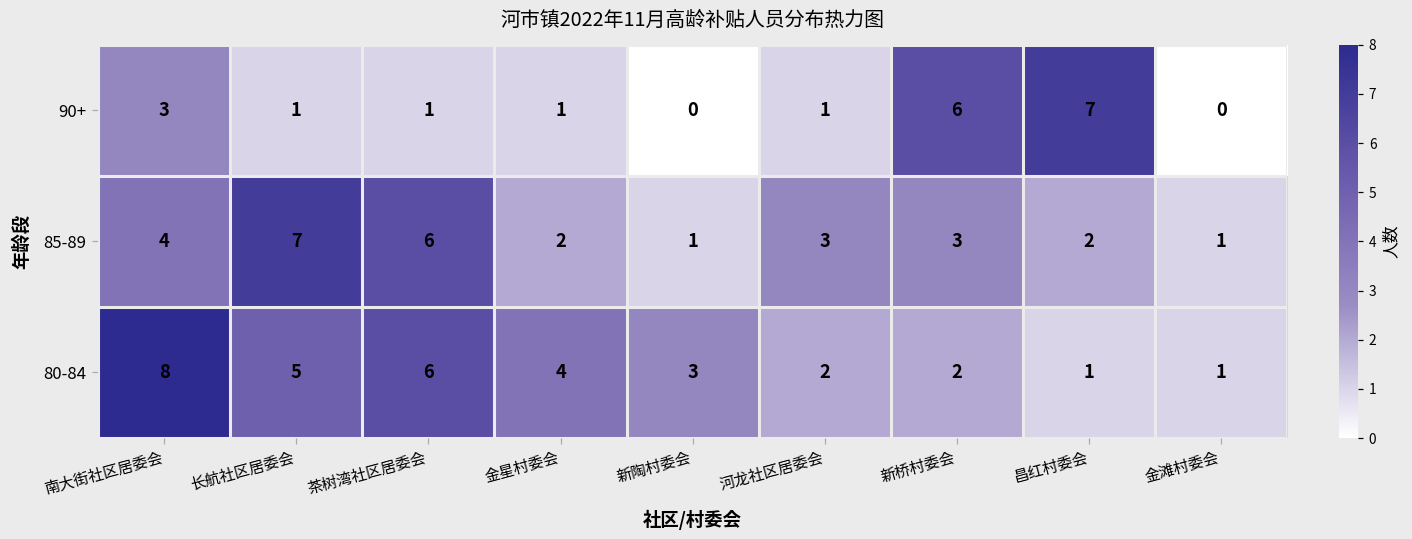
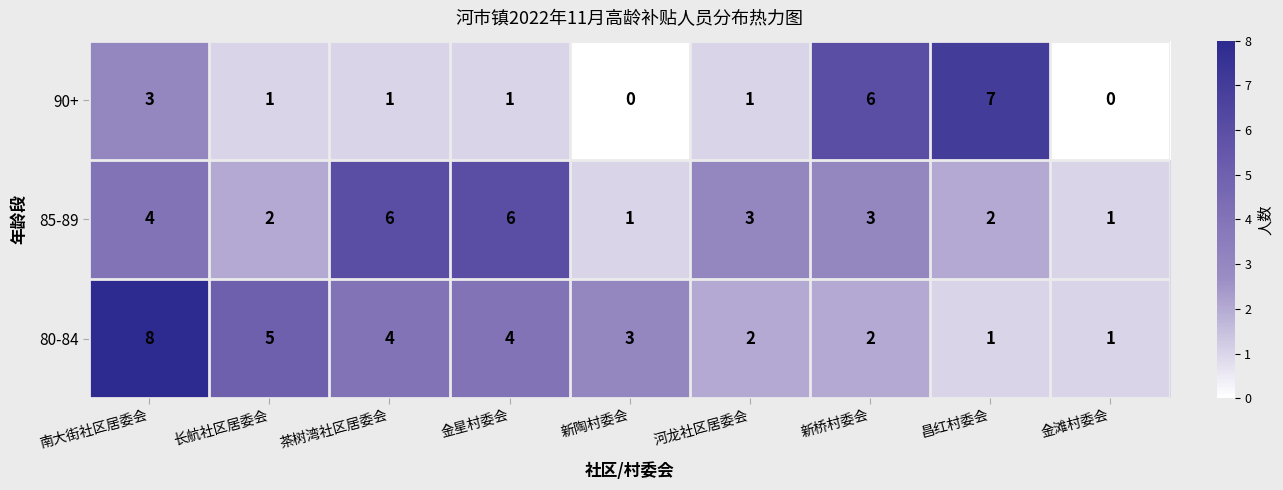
  {
    "90+": {
      "南大街社区居委会": 3,
      "长航社区居委会": 1,
      "茶树湾社区居委会": 1,
      "金星村委会": 1,
      "新陶村委会": 0,
      "河龙社区居委会": 1,
      "新桥村委会": 6,
      "昌红村委会": 7,
      "金滩村委会": 0
    },
    "85-89": {
      "南大街社区居委会": 4,
-     "长航社区居委会": 7,
+     "长航社区居委会": 2,
      "茶树湾社区居委会": 6,
-     "金星村委会": 2,
+     "金星村委会": 6,
      "新陶村委会": 1,
      "河龙社区居委会": 3,
      "新桥村委会": 3,
      "昌红村委会": 2,
      "金滩村委会": 1
    },
    "80-84": {
      "南大街社区居委会": 8,
      "长航社区居委会": 5,
-     "茶树湾社区居委会": 6,
+     "茶树湾社区居委会": 4,
      "金星村委会": 4,
      "新陶村委会": 3,
      "河龙社区居委会": 2,
      "新桥村委会": 2,
      "昌红村委会": 1,
      "金滩村委会": 1
    }
  }
